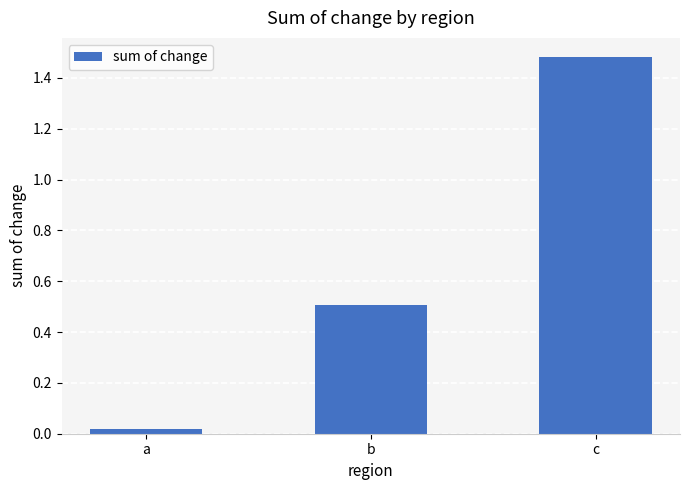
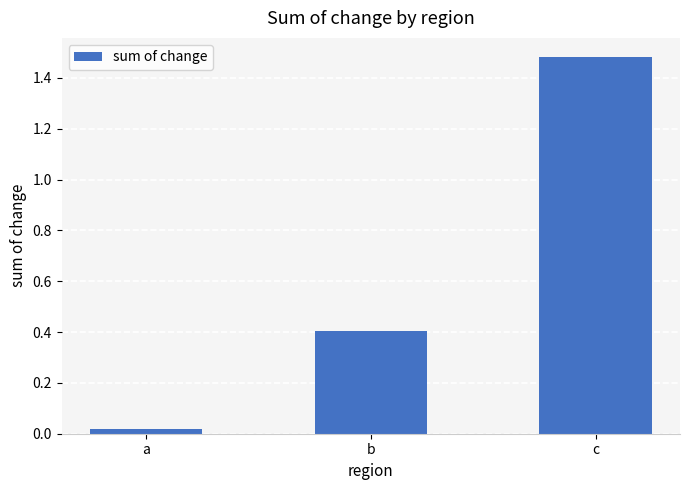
  {
    "a": 0.02,
-   "b": 0.51,
+   "b": 0.41,
    "c": 1.48
  }
